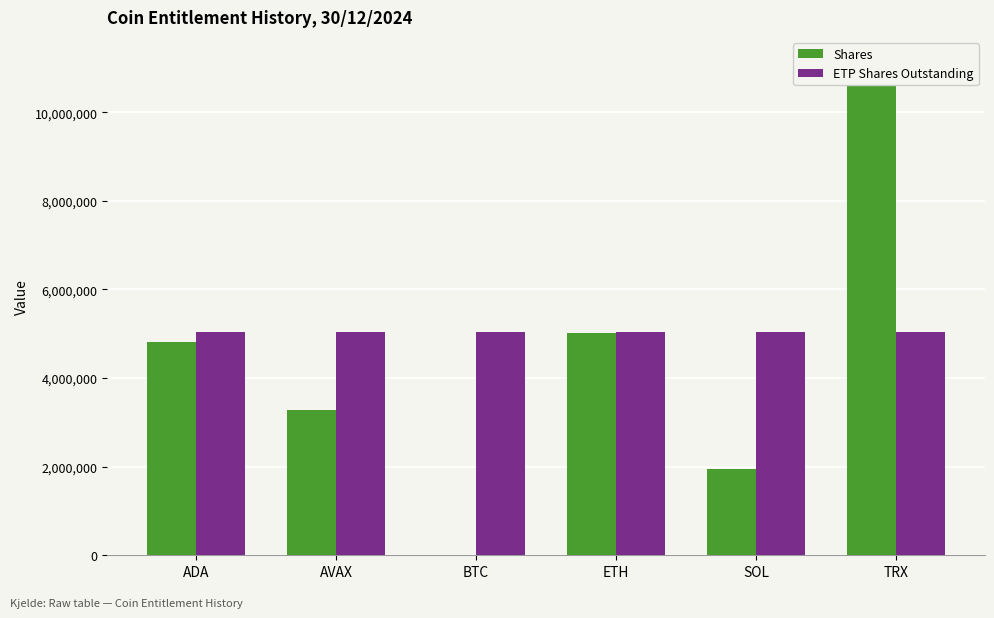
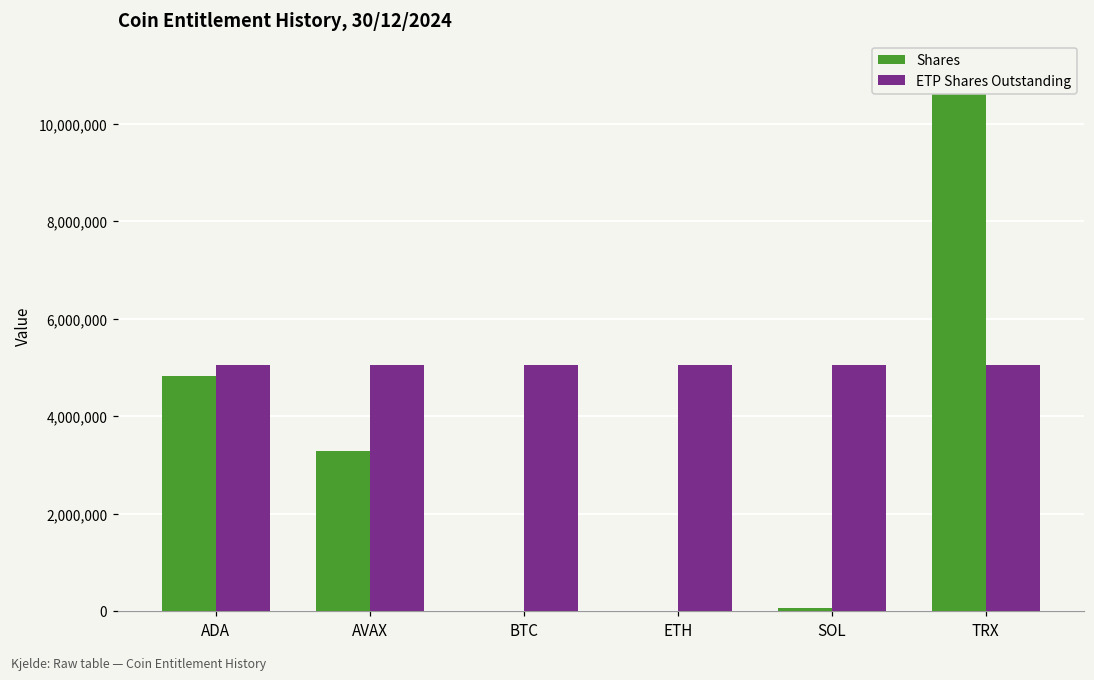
  {
    "Shares": {
      "ADA": "4,800,000",
      "AVAX": "3,300,000",
-     "ETH": "5,000,000",
-     "SOL": "1,900,000"
+     "ETH": "0",
+     "SOL": "100,000"
    },
    "ETP Shares Outstanding": {
      "ADA": "5,000,000",
      "AVAX": "5,000,000",
      "BTC": "5,000,000",
      "ETH": "5,000,000",
      "SOL": "5,000,000",
      "TRX": "5,000,000"
    }
  }
